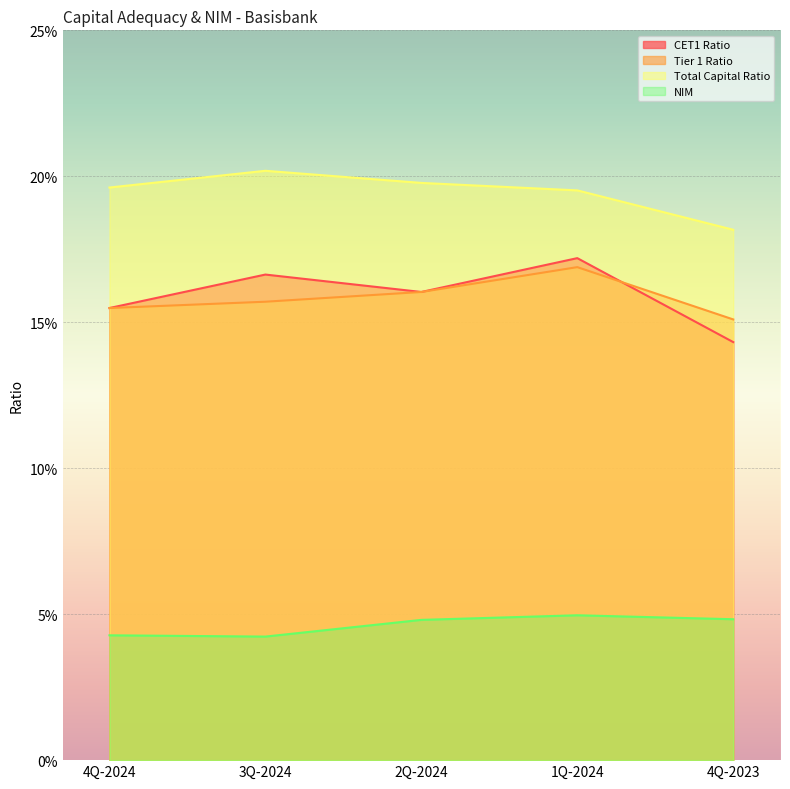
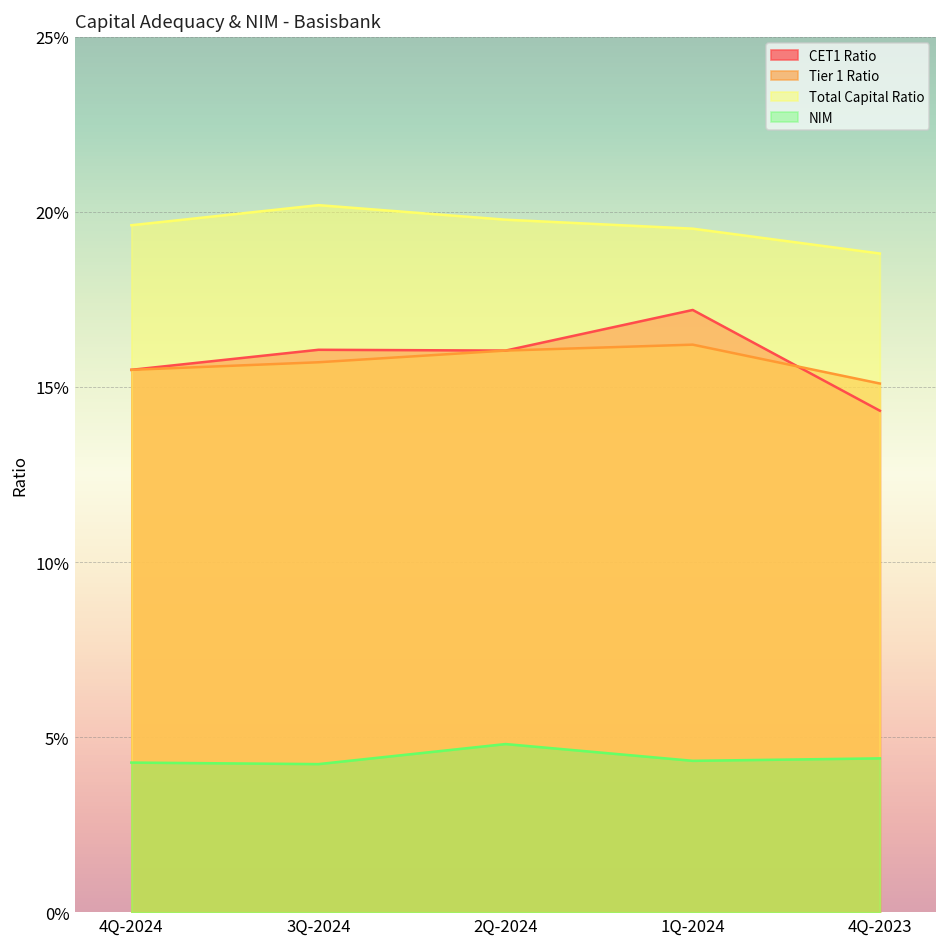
  {
    "CET1 Ratio": {
-     "3Q-2024": "16.6%",
+     "3Q-2024": "16.1%",
      "1Q-2024": "17.2%",
      "4Q-2023": "14.3%"
    },
    "Tier 1 Ratio": {
      "3Q-2024": "15.7%",
-     "1Q-2024": "16.9%",
+     "1Q-2024": "16.2%",
      "4Q-2023": "15.1%"
    },
    "Total Capital Ratio": {
      "4Q-2024": "19.6%",
      "3Q-2024": "20.2%",
      "2Q-2024": "19.8%",
      "1Q-2024": "19.5%",
-     "4Q-2023": "18.2%"
+     "4Q-2023": "18.8%"
    },
    "NIM": {
      "4Q-2024": "4.3%",
      "3Q-2024": "4.2%",
      "2Q-2024": "4.8%",
-     "1Q-2024": "5.0%",
-     "4Q-2023": "4.8%"
+     "1Q-2024": "4.3%",
+     "4Q-2023": "4.4%"
    }
  }
